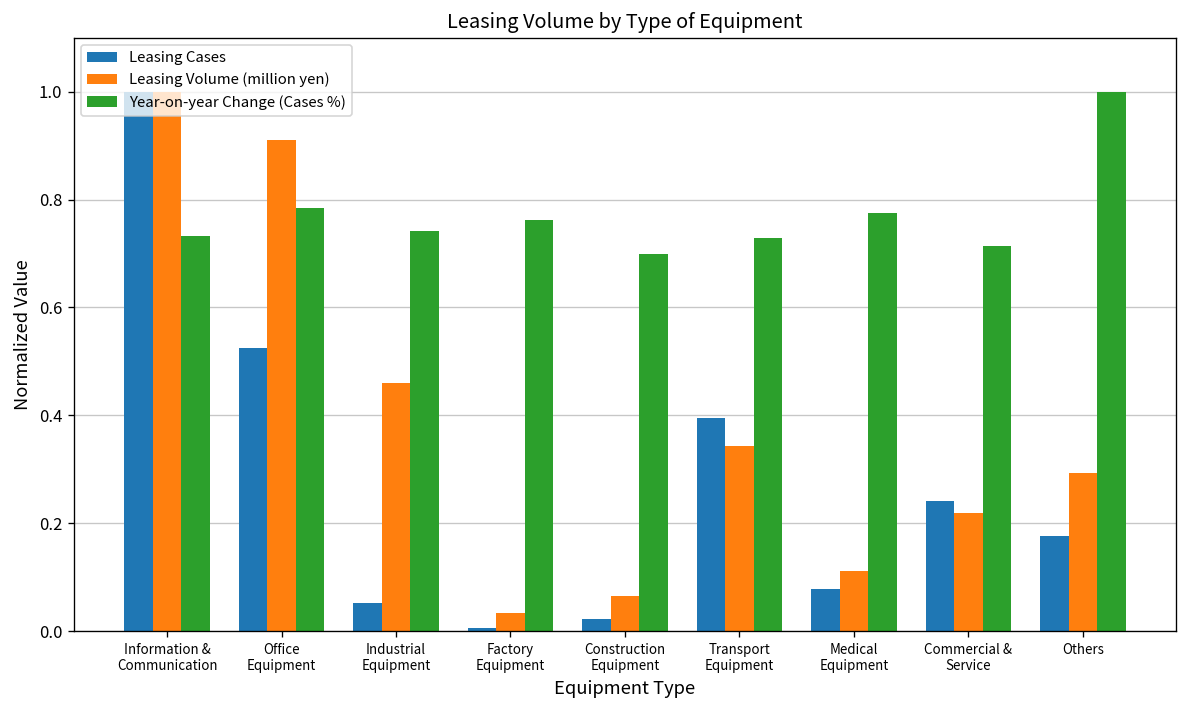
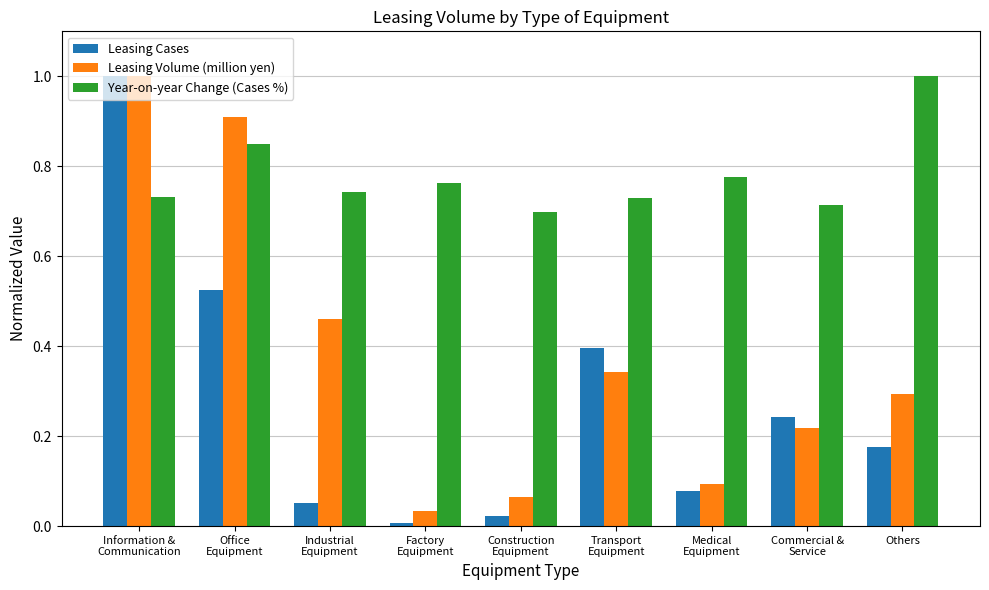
  {
    "Leasing Cases": {
      "Office Equipment": 0.53,
      "Industrial Equipment": 0.05,
      "Factory Equipment": 0.01,
      "Construction Equipment": 0.02,
      "Transport Equipment": 0.40,
      "Medical Equipment": 0.08,
      "Commercial & Service": 0.24,
      "Others": 0.18
    },
    "Leasing Volume (million yen)": {
      "Office Equipment": 0.91,
      "Industrial Equipment": 0.46,
      "Factory Equipment": 0.03,
      "Construction Equipment": 0.07,
      "Transport Equipment": 0.34,
-     "Medical Equipment": 0.11,
+     "Medical Equipment": 0.09,
      "Commercial & Service": 0.22,
      "Others": 0.29
    },
    "Year-on-year Change (Cases %)": {
      "Information & Communication": 0.73,
-     "Office Equipment": 0.78,
+     "Office Equipment": 0.85,
      "Industrial Equipment": 0.74,
      "Factory Equipment": 0.76,
      "Construction Equipment": 0.70,
      "Transport Equipment": 0.73,
      "Medical Equipment": 0.78,
      "Commercial & Service": 0.71,
      "Others": 1.00
    }
  }
